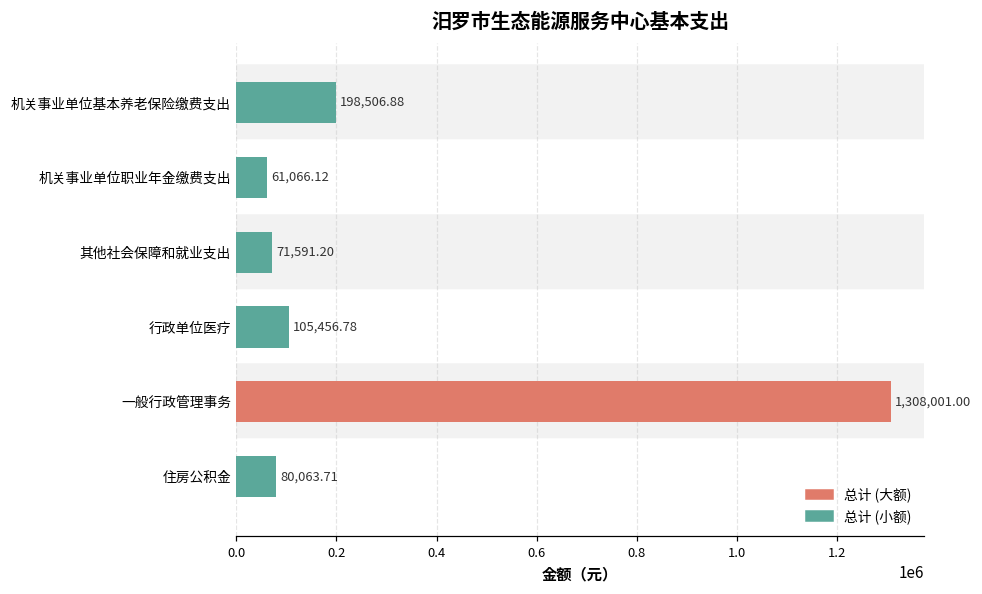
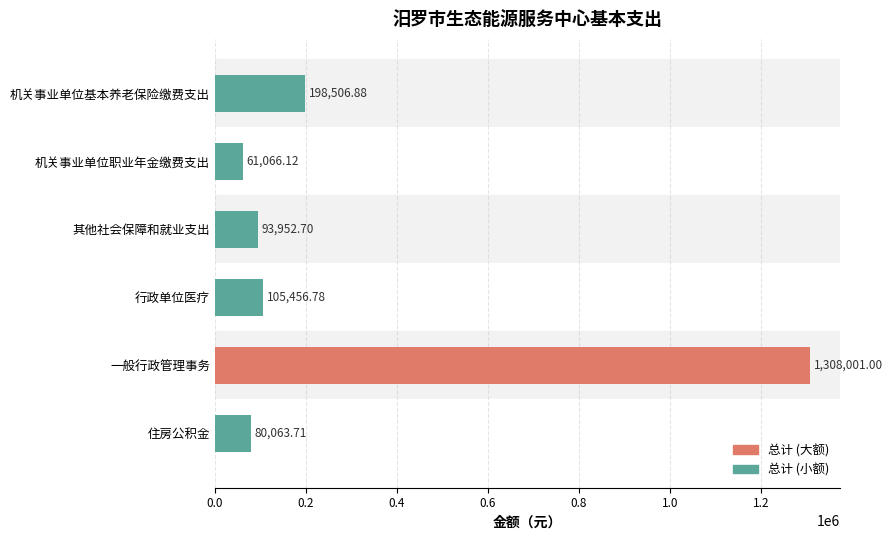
  {
    "机关事业单位基本养老保险缴费支出": "198,506.88",
    "机关事业单位职业年金缴费支出": "61,066.12",
-   "其他社会保障和就业支出": "71,591.20",
+   "其他社会保障和就业支出": "93,952.70",
    "行政单位医疗": "105,456.78",
    "一般行政管理事务": "1,308,001.00",
    "住房公积金": "80,063.71"
  }
